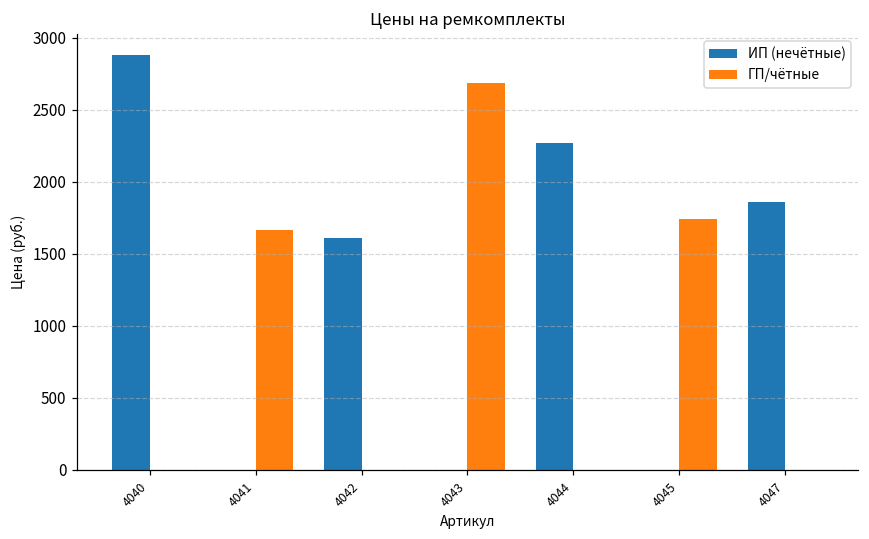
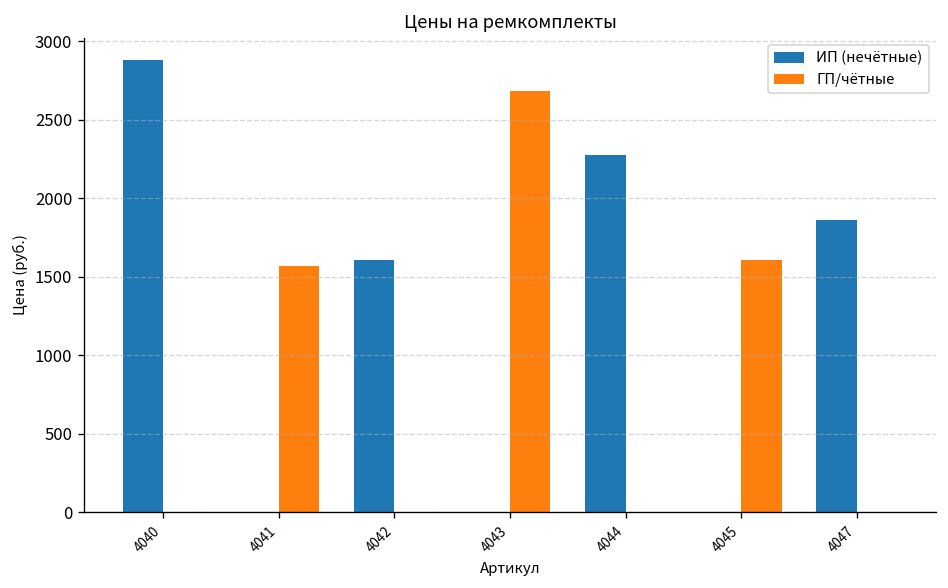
  {
    "ИП (нечётные)": {
      "4040": 2880,
      "4041": 0,
      "4042": 1610,
      "4043": 0,
      "4044": 2270,
      "4045": 0,
      "4047": 1860
    },
    "ГП/чётные": {
      "4040": 0,
-     "4041": 1660,
+     "4041": 1570,
      "4042": 0,
      "4043": 2680,
      "4044": 0,
-     "4045": 1740,
+     "4045": 1610,
      "4047": 0
    }
  }
